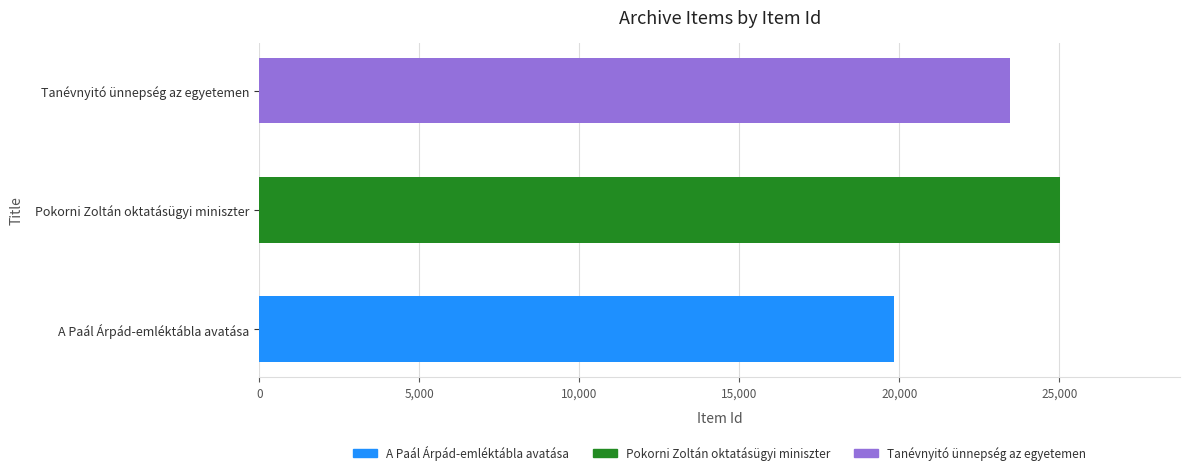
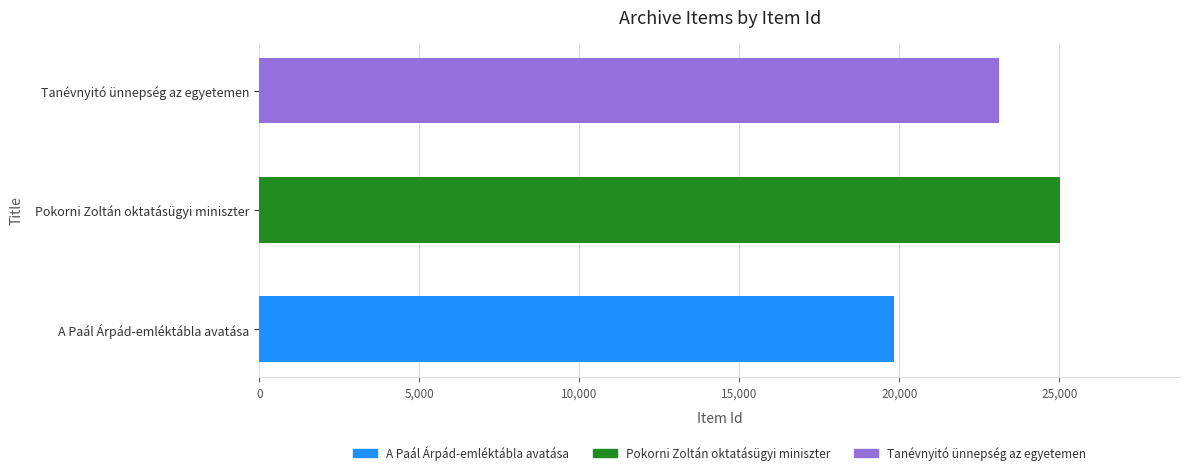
  {
-   "Tanévnyitó ünnepség az egyetemen": "23,500",
+   "Tanévnyitó ünnepség az egyetemen": "23,100",
    "Pokorni Zoltán oktatásügyi miniszter": "25,000",
    "A Paál Árpád-emléktábla avatása": "19,800"
  }
